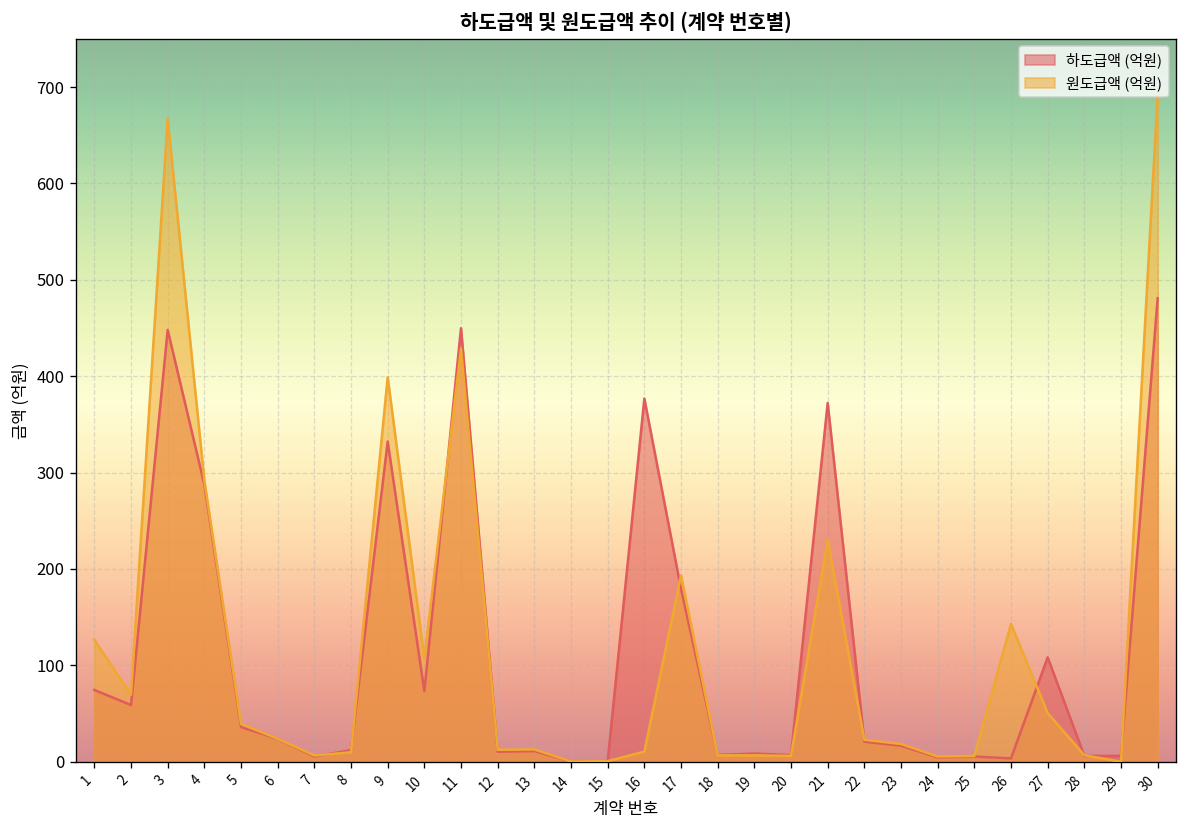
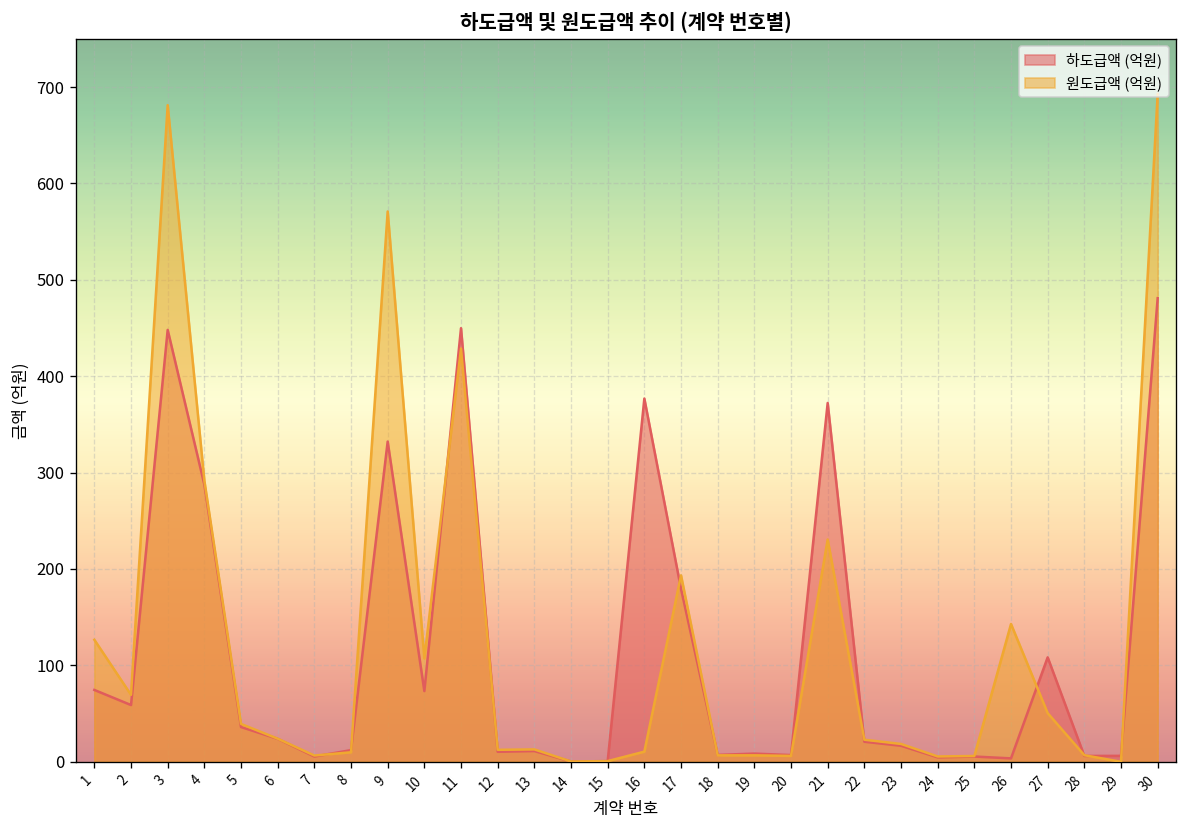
  {
    "하도급액 (억원)": {
      "1": 70,
      "2": 60,
      "3": 450,
      "4": 290,
      "5": 40,
      "9": 330,
      "10": 70,
      "11": 450,
      "16": 380,
      "17": 180,
      "21": 370,
      "26": 0,
      "27": 110,
      "29": 10,
      "30": 480
    },
    "원도급액 (억원)": {
      "1": 130,
      "2": 70,
-     "3": 670,
+     "3": 680,
      "4": 290,
      "5": 40,
-     "9": 400,
+     "9": 570,
      "10": 110,
      "11": 430,
      "16": 10,
      "17": 190,
      "21": 230,
      "26": 140,
      "27": 50,
      "29": 0
    }
  }
